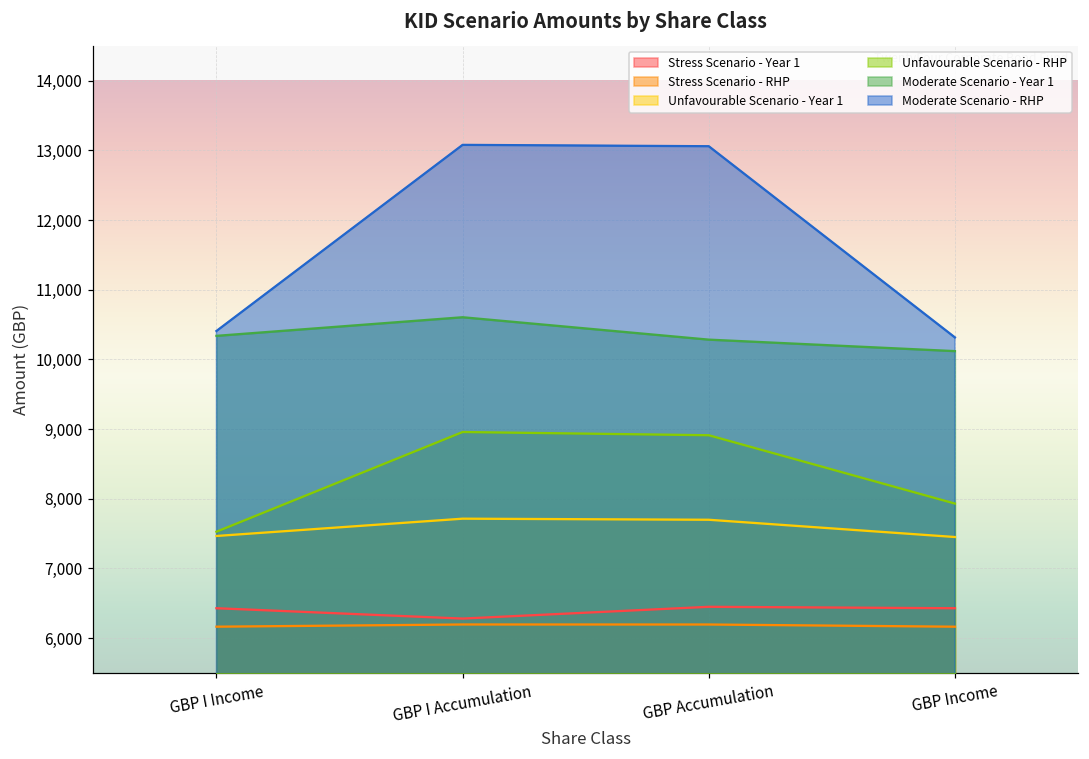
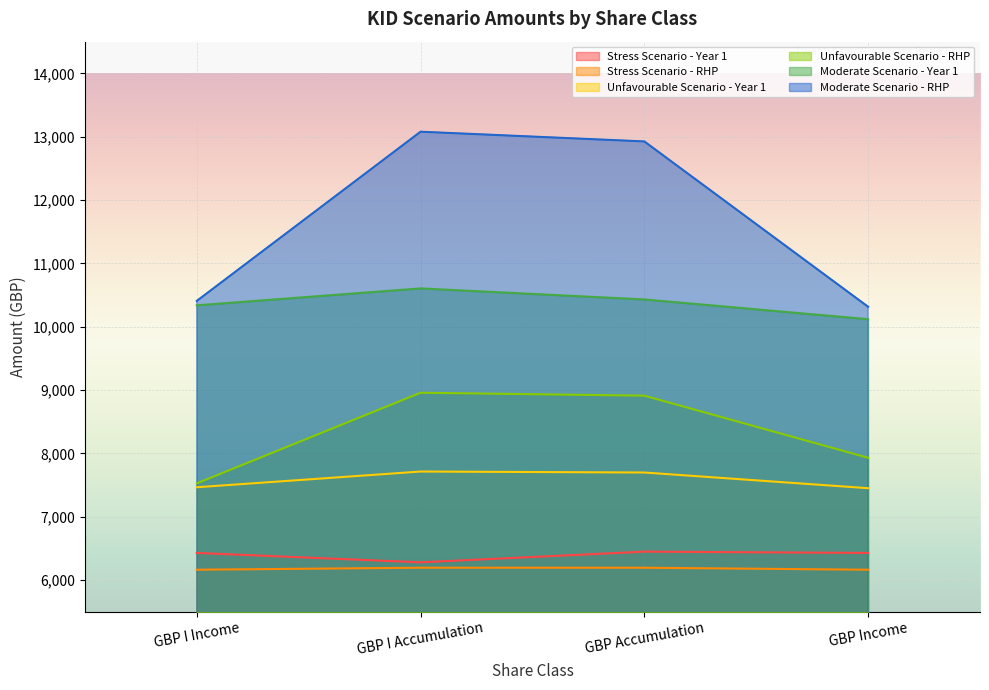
  {
    "Stress Scenario - Year 1": {
      "GBP I Income": "6,400",
      "GBP I Accumulation": "6,300",
      "GBP Accumulation": "6,400",
      "GBP Income": "6,400"
    },
    "Unfavourable Scenario - RHP": {
      "GBP I Income": "7,500",
      "GBP I Accumulation": "9,000",
      "GBP Accumulation": "8,900",
      "GBP Income": "7,900"
    },
    "Moderate Scenario - Year 1": {
      "GBP I Income": "10,300",
      "GBP I Accumulation": "10,600",
-     "GBP Accumulation": "10,300",
+     "GBP Accumulation": "10,400",
      "GBP Income": "10,100"
    },
    "Moderate Scenario - RHP": {
      "GBP I Income": "10,400",
      "GBP I Accumulation": "13,100",
-     "GBP Accumulation": "13,100",
+     "GBP Accumulation": "12,900",
      "GBP Income": "10,300"
    }
  }
